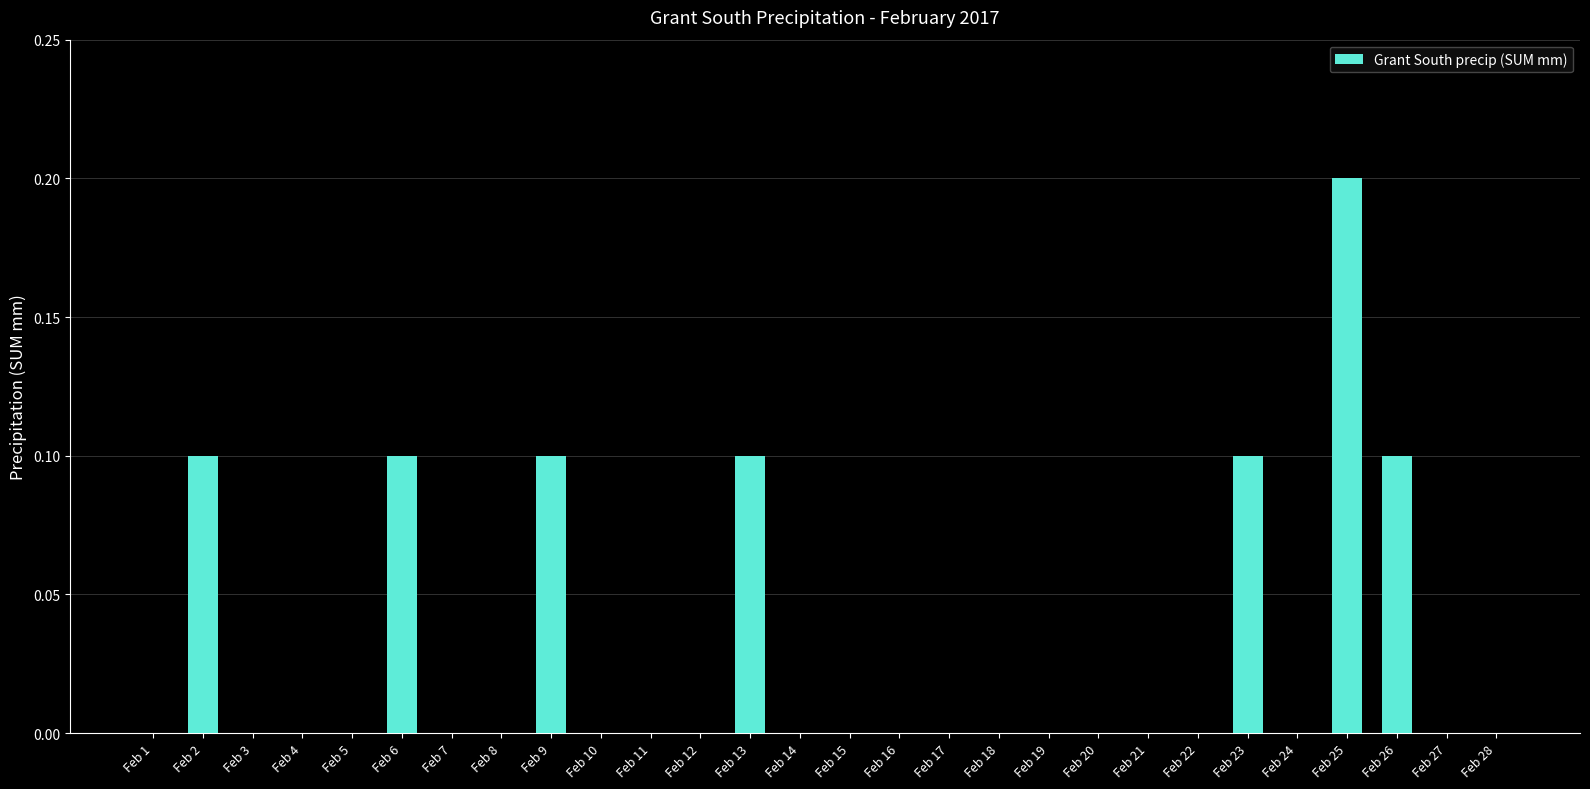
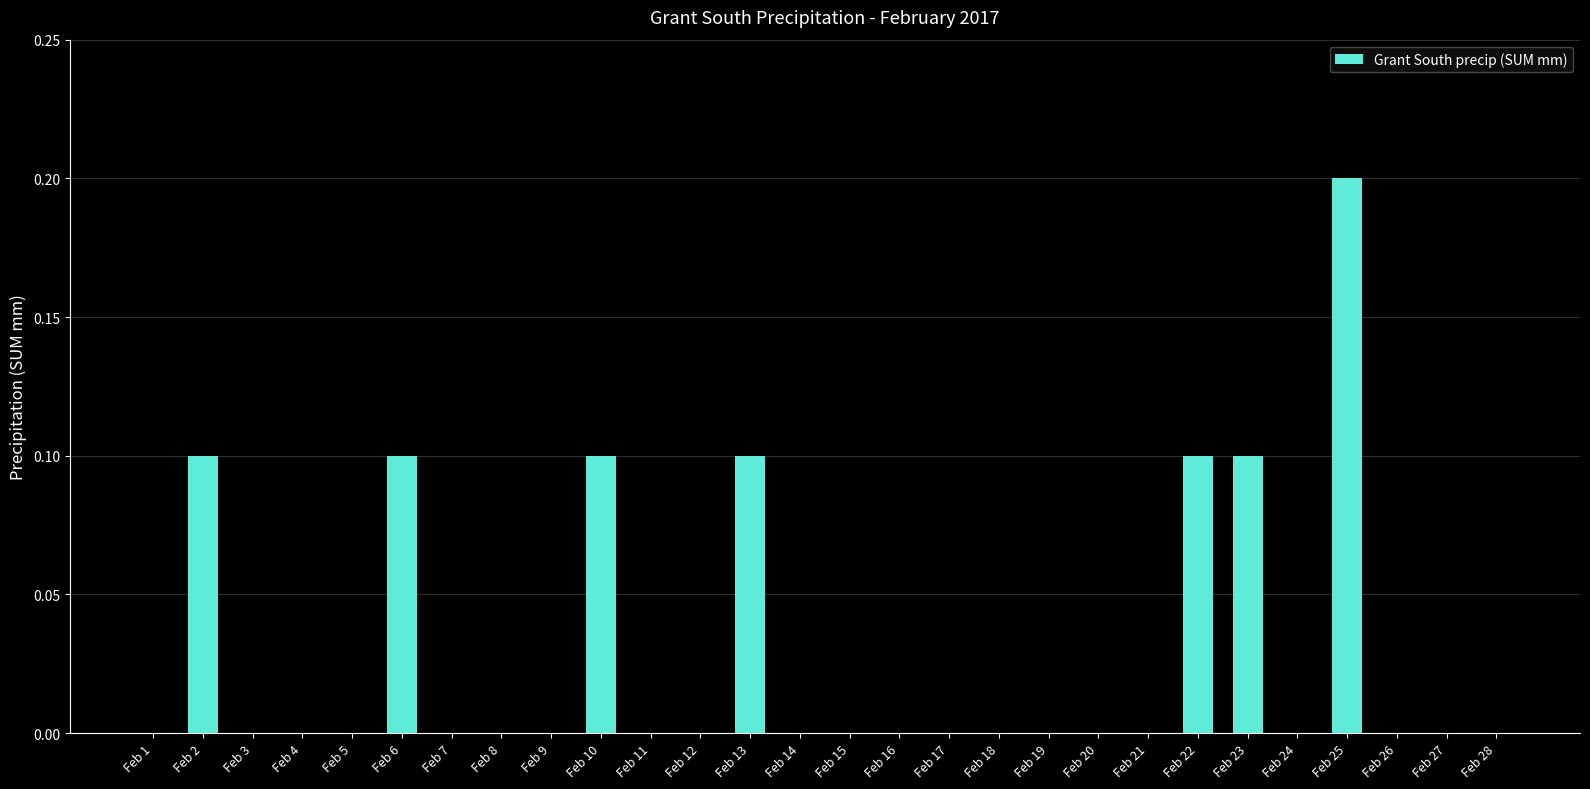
  {
    "Feb 1": 0.0,
    "Feb 2": 0.1,
    "Feb 3": 0.0,
    "Feb 4": 0.0,
    "Feb 5": 0.0,
    "Feb 6": 0.1,
    "Feb 7": 0.0,
    "Feb 8": 0.0,
-   "Feb 9": 0.1,
-   "Feb 10": 0.0,
+   "Feb 9": 0.0,
+   "Feb 10": 0.1,
    "Feb 11": 0.0,
    "Feb 12": 0.0,
    "Feb 13": 0.1,
    "Feb 14": 0.0,
    "Feb 15": 0.0,
    "Feb 16": 0.0,
    "Feb 17": 0.0,
    "Feb 18": 0.0,
    "Feb 19": 0.0,
    "Feb 20": 0.0,
    "Feb 21": 0.0,
-   "Feb 22": 0.0,
+   "Feb 22": 0.1,
    "Feb 23": 0.1,
    "Feb 24": 0.0,
    "Feb 25": 0.2,
-   "Feb 26": 0.1,
+   "Feb 26": 0.0,
    "Feb 27": 0.0,
    "Feb 28": 0.0
  }
